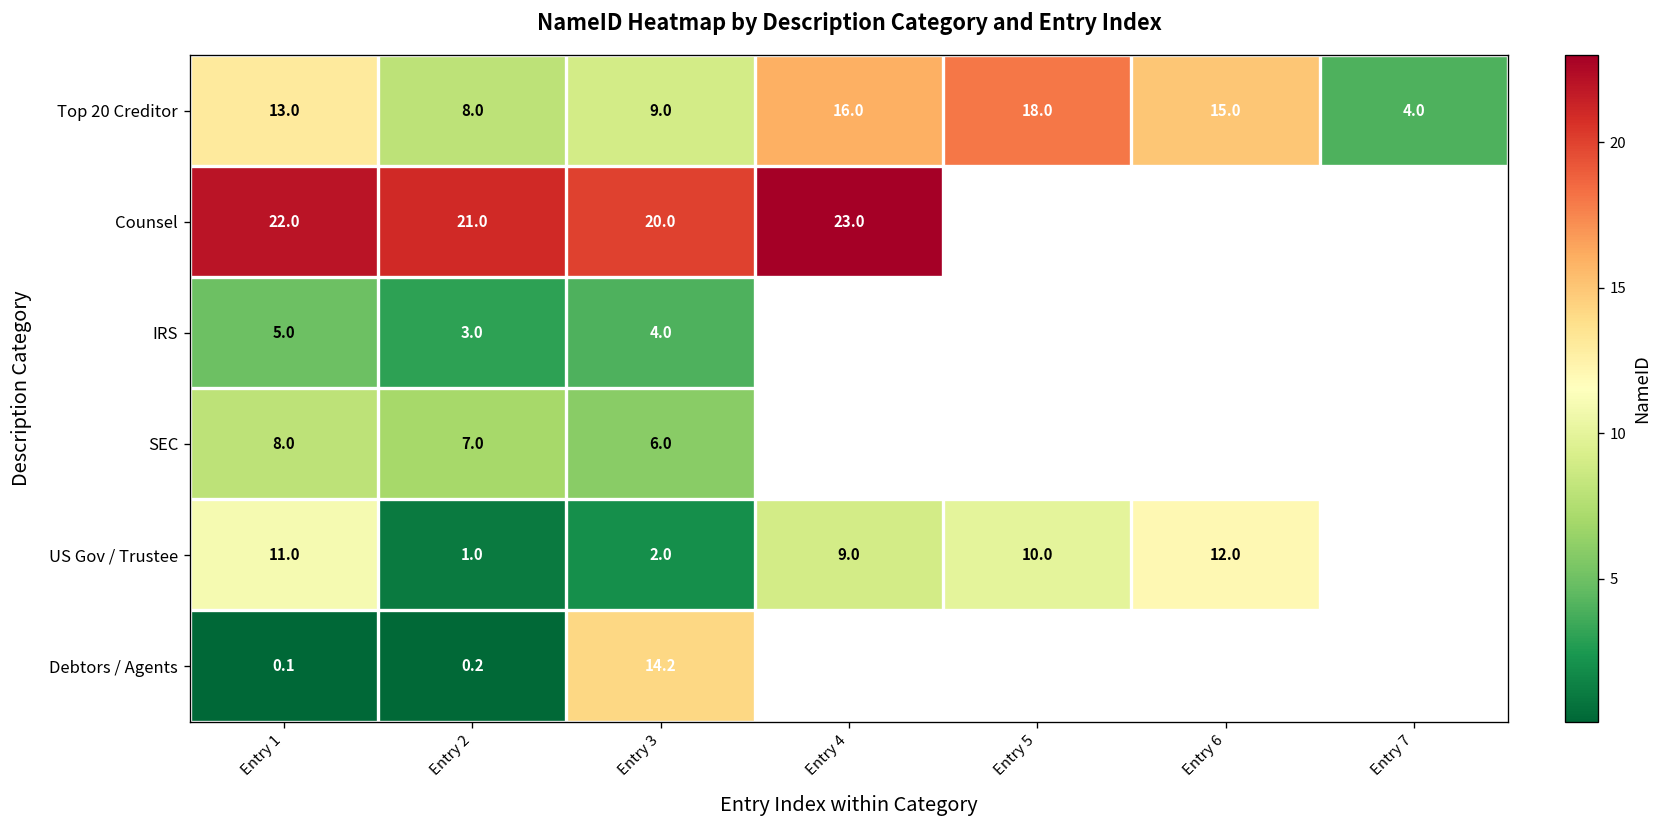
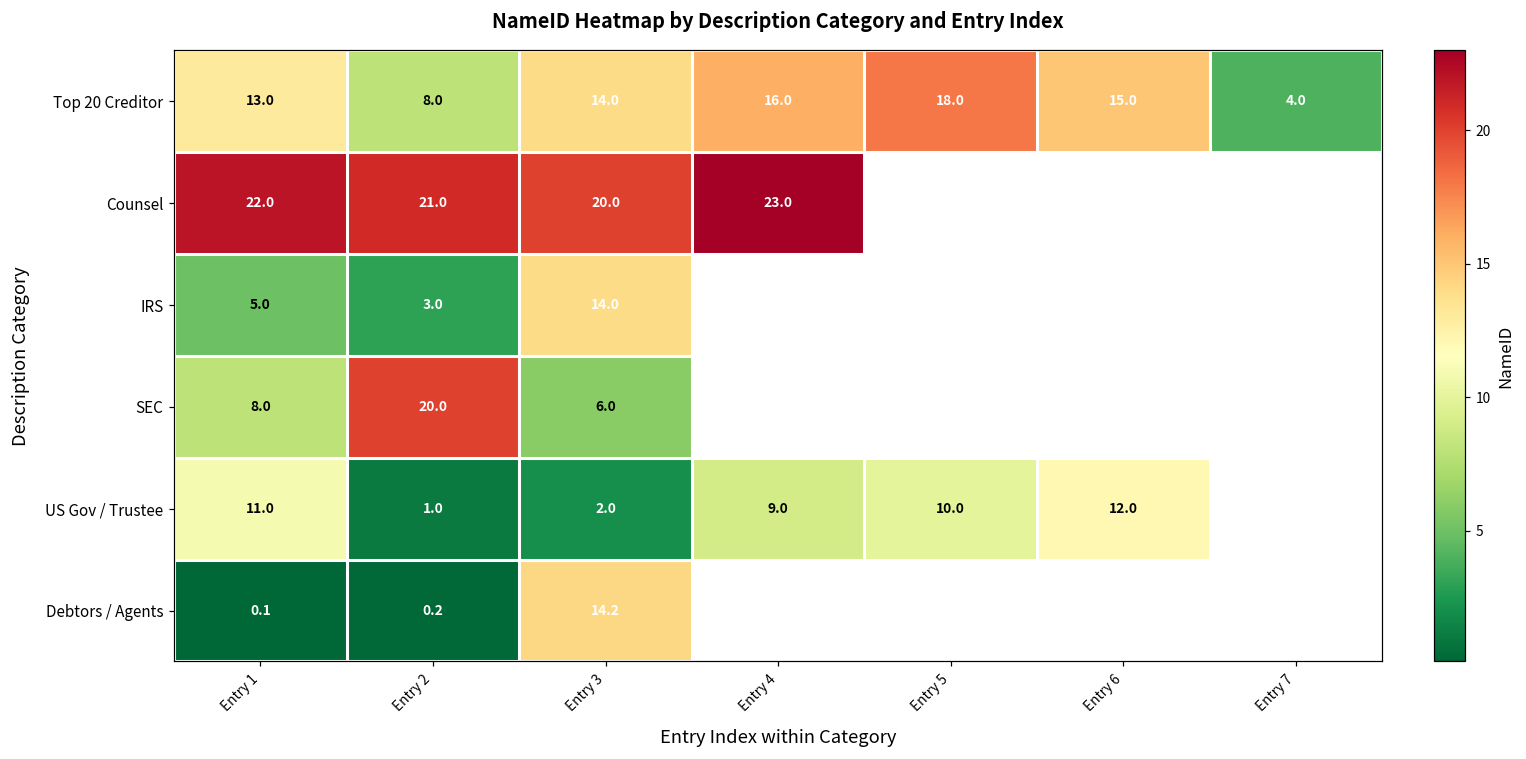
  {
    "Top 20 Creditor": {
      "Entry 1": 13.0,
      "Entry 2": 8.0,
-     "Entry 3": 9.0,
+     "Entry 3": 14.0,
      "Entry 4": 16.0,
      "Entry 5": 18.0,
      "Entry 6": 15.0,
      "Entry 7": 4.0
    },
    "Counsel": {
      "Entry 1": 22.0,
      "Entry 2": 21.0,
      "Entry 3": 20.0,
      "Entry 4": 23.0
    },
    "IRS": {
      "Entry 1": 5.0,
      "Entry 2": 3.0,
-     "Entry 3": 4.0
+     "Entry 3": 14.0
    },
    "SEC": {
      "Entry 1": 8.0,
-     "Entry 2": 7.0,
+     "Entry 2": 20.0,
      "Entry 3": 6.0
    },
    "US Gov / Trustee": {
      "Entry 1": 11.0,
      "Entry 2": 1.0,
      "Entry 3": 2.0,
      "Entry 4": 9.0,
      "Entry 5": 10.0,
      "Entry 6": 12.0
    },
    "Debtors / Agents": {
      "Entry 1": 0.1,
      "Entry 2": 0.2,
      "Entry 3": 14.2
    }
  }
